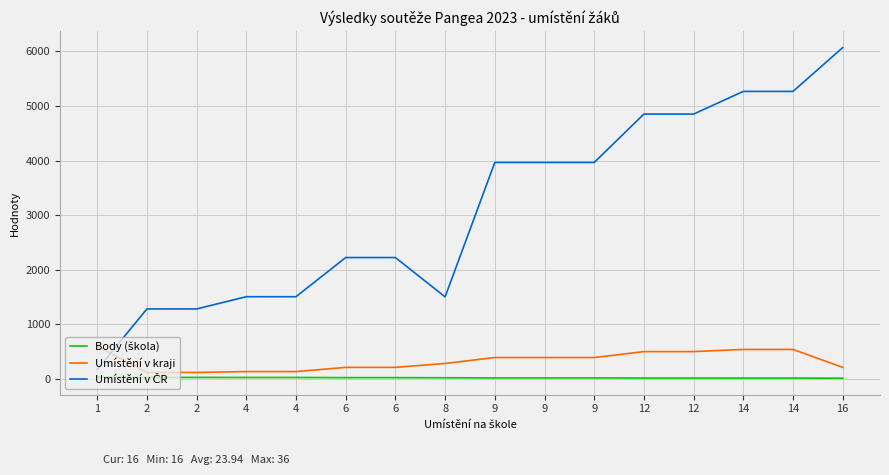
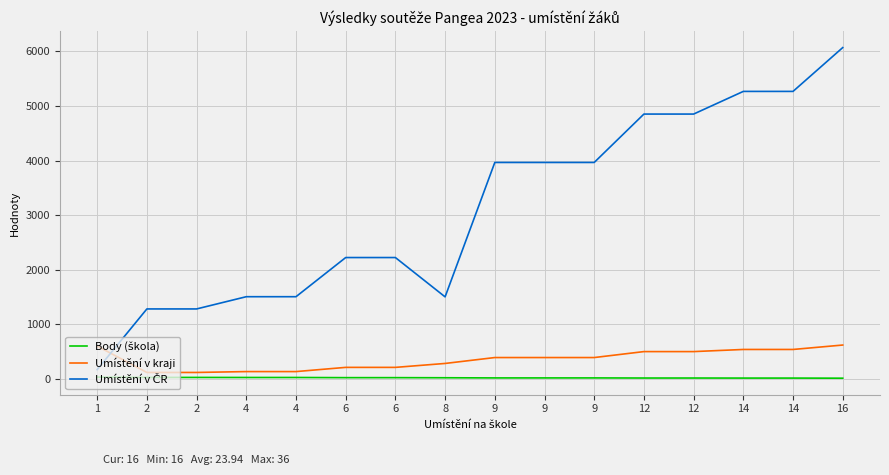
  {
    "Body (škola)": {
      "8": 0,
      "16": 0
    },
    "Umístění v kraji": {
      "8": 300,
-     "16": 200
+     "16": 600
    },
    "Umístění v ČR": {
      "8": 1500,
      "16": 6100
    }
  }
